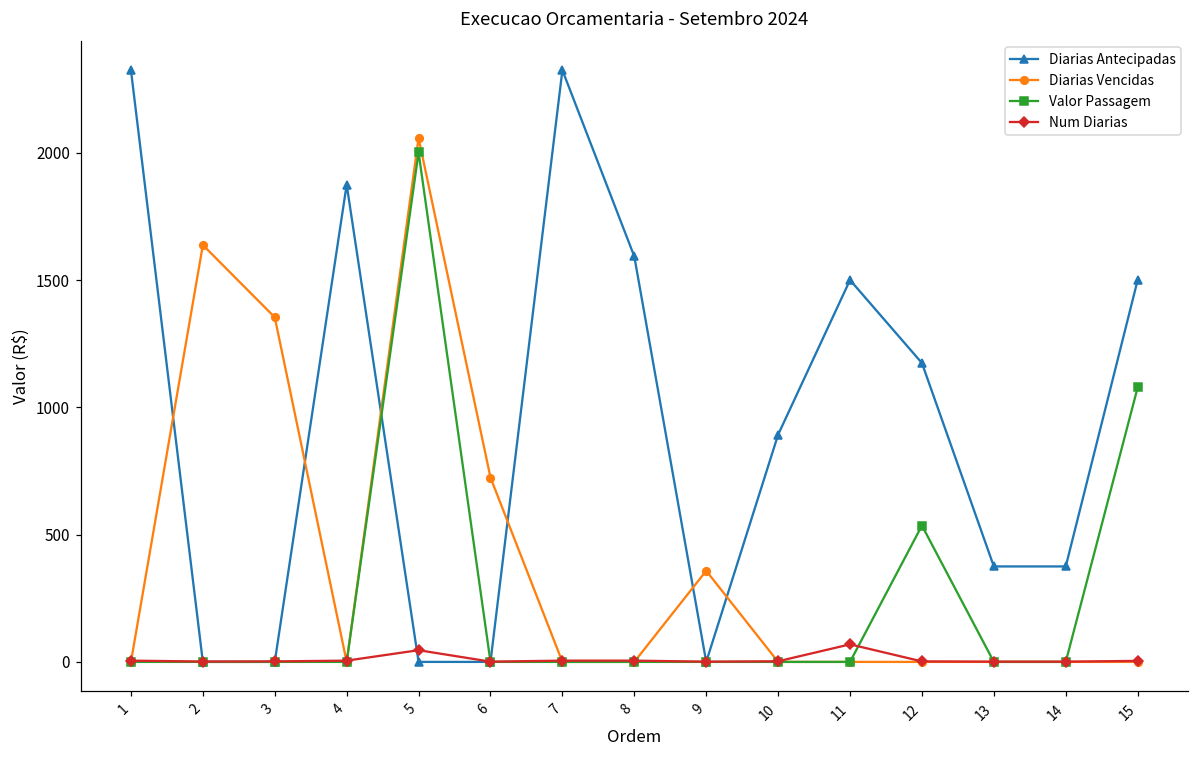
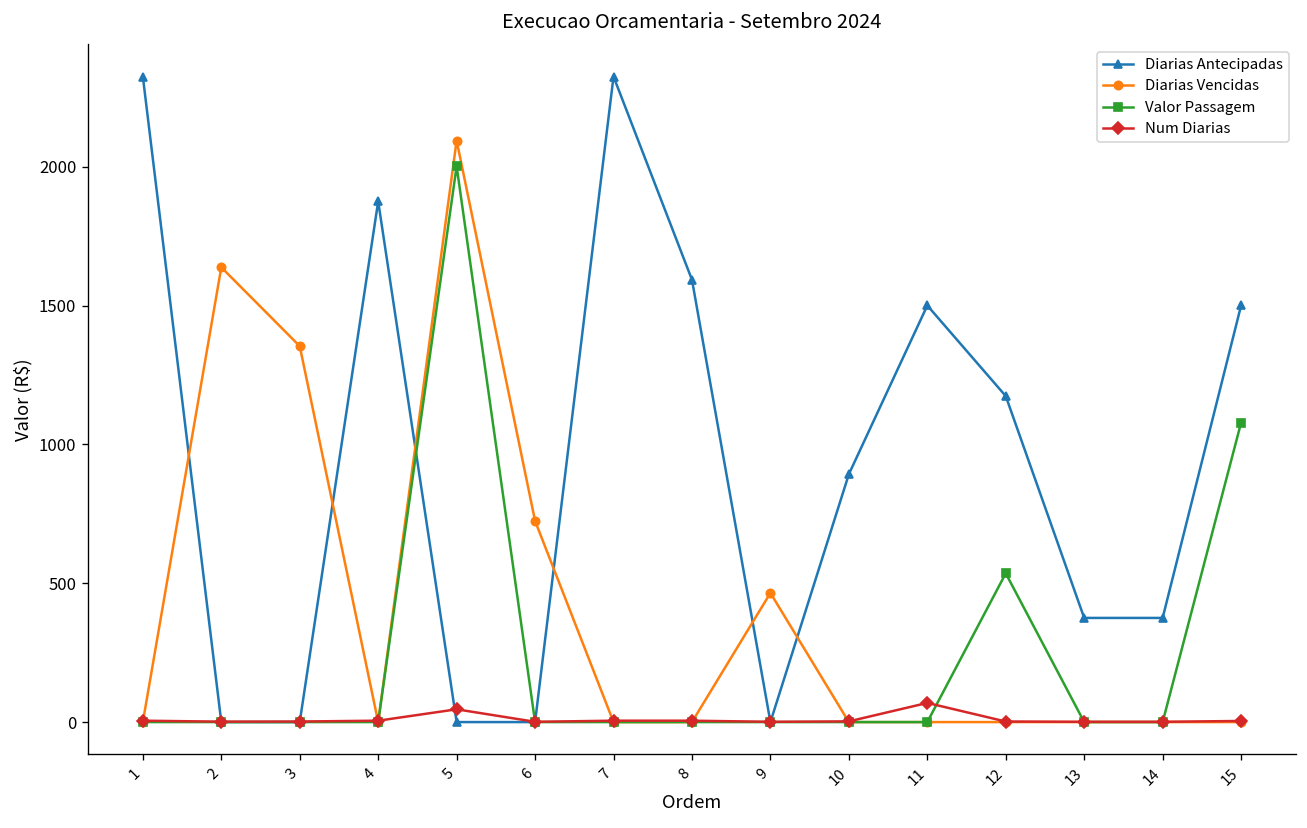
  {
    "Diarias Antecipadas": {
      "1": 2330,
      "4": 1880,
      "5": 0,
      "7": 2330,
      "8": 1590,
      "10": 890,
      "11": 1500,
      "12": 1170,
      "13": 380,
      "14": 380,
      "15": 1500
    },
    "Diarias Vencidas": {
      "2": 1640,
      "3": 1350,
-     "5": 2060,
+     "5": 2090,
      "6": 720,
-     "9": 360
+     "9": 470
    },
    "Valor Passagem": {
      "5": 2000,
      "12": 540,
      "15": 1080
    },
    "Num Diarias": {
      "5": 50,
      "11": 70
    }
  }
